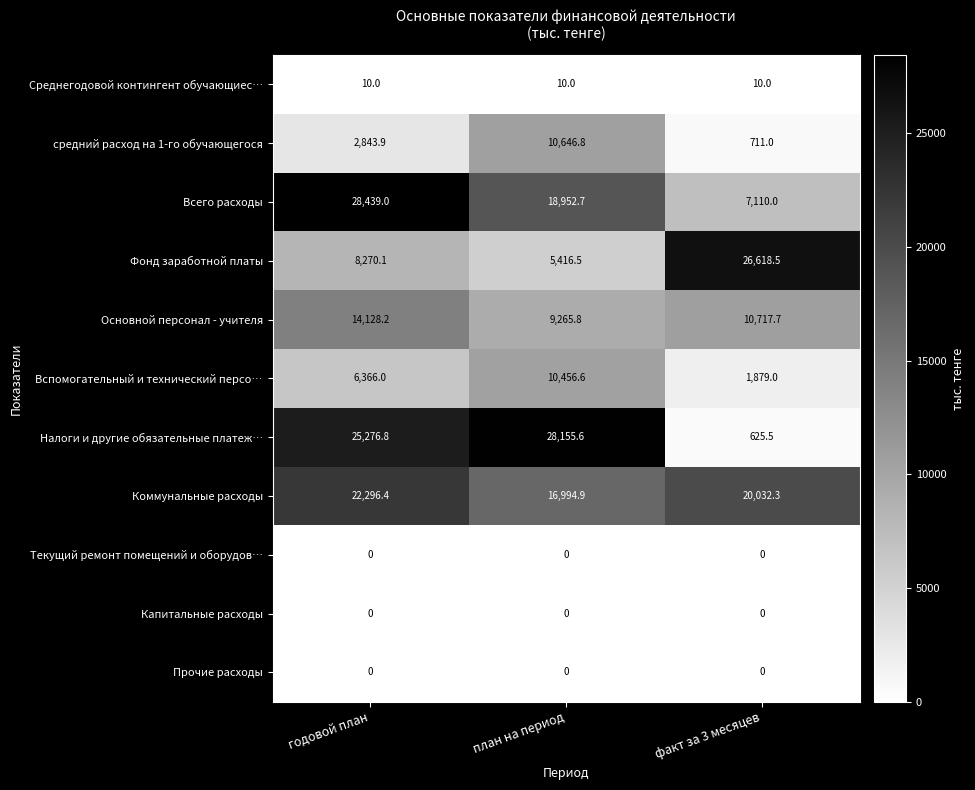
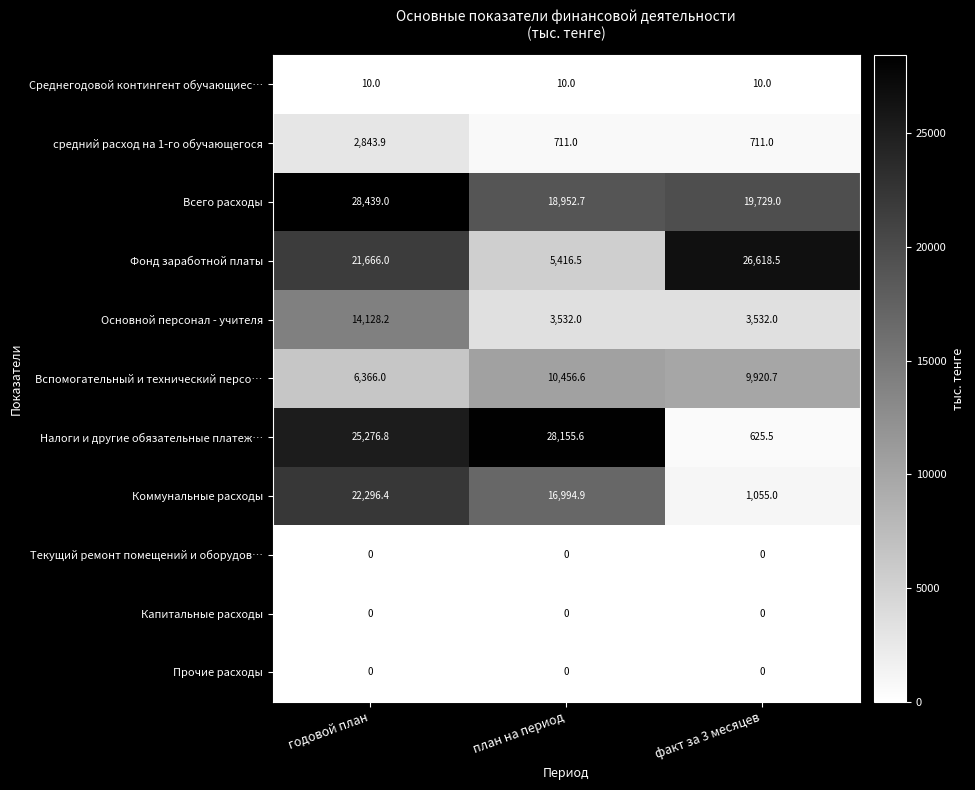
  {
    "Среднегодовой контингент обучающиес…": {
      "годовой план": "10.0",
      "план на период": "10.0",
      "факт за 3 месяцев": "10.0"
    },
    "средний расход на 1-го обучающегося": {
      "годовой план": "2,843.9",
-     "план на период": "10,646.8",
+     "план на период": "711.0",
      "факт за 3 месяцев": "711.0"
    },
    "Всего расходы": {
      "годовой план": "28,439.0",
      "план на период": "18,952.7",
-     "факт за 3 месяцев": "7,110.0"
+     "факт за 3 месяцев": "19,729.0"
    },
    "Фонд заработной платы": {
-     "годовой план": "8,270.1",
+     "годовой план": "21,666.0",
      "план на период": "5,416.5",
      "факт за 3 месяцев": "26,618.5"
    },
    "Основной персонал - учителя": {
      "годовой план": "14,128.2",
-     "план на период": "9,265.8",
-     "факт за 3 месяцев": "10,717.7"
+     "план на период": "3,532.0",
+     "факт за 3 месяцев": "3,532.0"
    },
    "Вспомогательный и технический персо…": {
      "годовой план": "6,366.0",
      "план на период": "10,456.6",
-     "факт за 3 месяцев": "1,879.0"
+     "факт за 3 месяцев": "9,920.7"
    },
    "Налоги и другие обязательные платеж…": {
      "годовой план": "25,276.8",
      "план на период": "28,155.6",
      "факт за 3 месяцев": "625.5"
    },
    "Коммунальные расходы": {
      "годовой план": "22,296.4",
      "план на период": "16,994.9",
-     "факт за 3 месяцев": "20,032.3"
+     "факт за 3 месяцев": "1,055.0"
    },
    "Текущий ремонт помещений и оборудов…": {
      "годовой план": "0",
      "план на период": "0",
      "факт за 3 месяцев": "0"
    },
    "Капитальные расходы": {
      "годовой план": "0",
      "план на период": "0",
      "факт за 3 месяцев": "0"
    },
    "Прочие расходы": {
      "годовой план": "0",
      "план на период": "0",
      "факт за 3 месяцев": "0"
    }
  }
